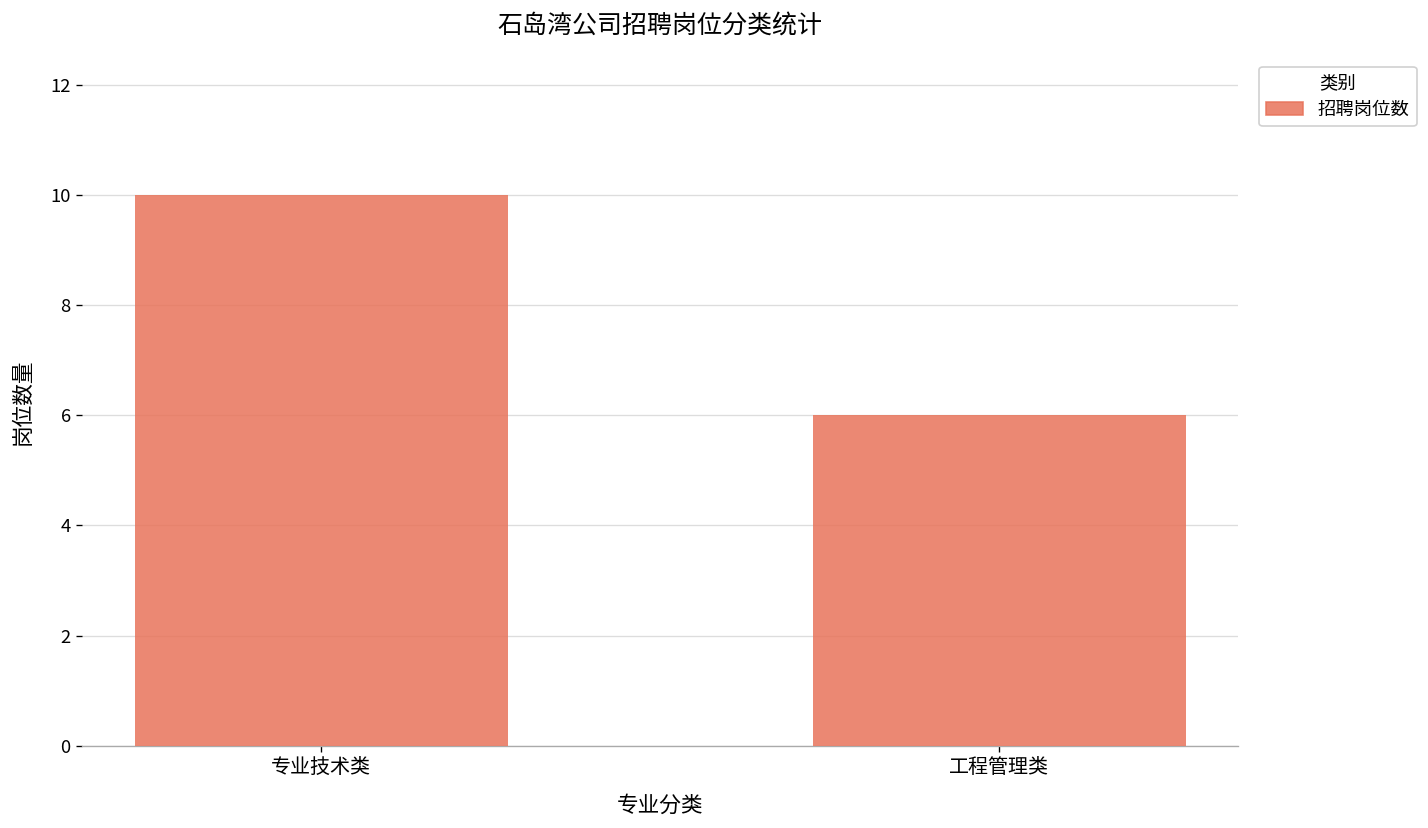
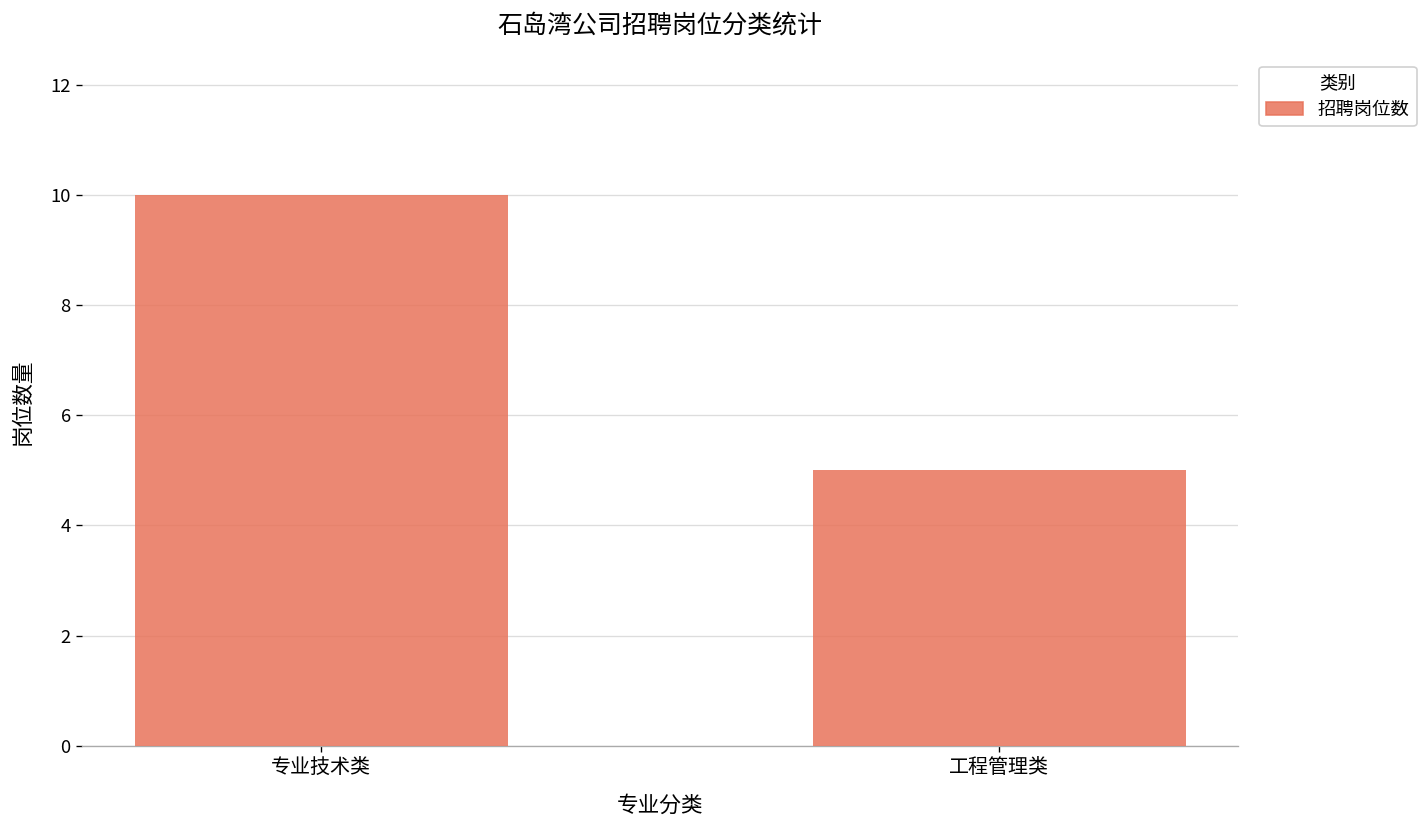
  {
    "专业技术类": 10,
-   "工程管理类": 6
+   "工程管理类": 5
  }
